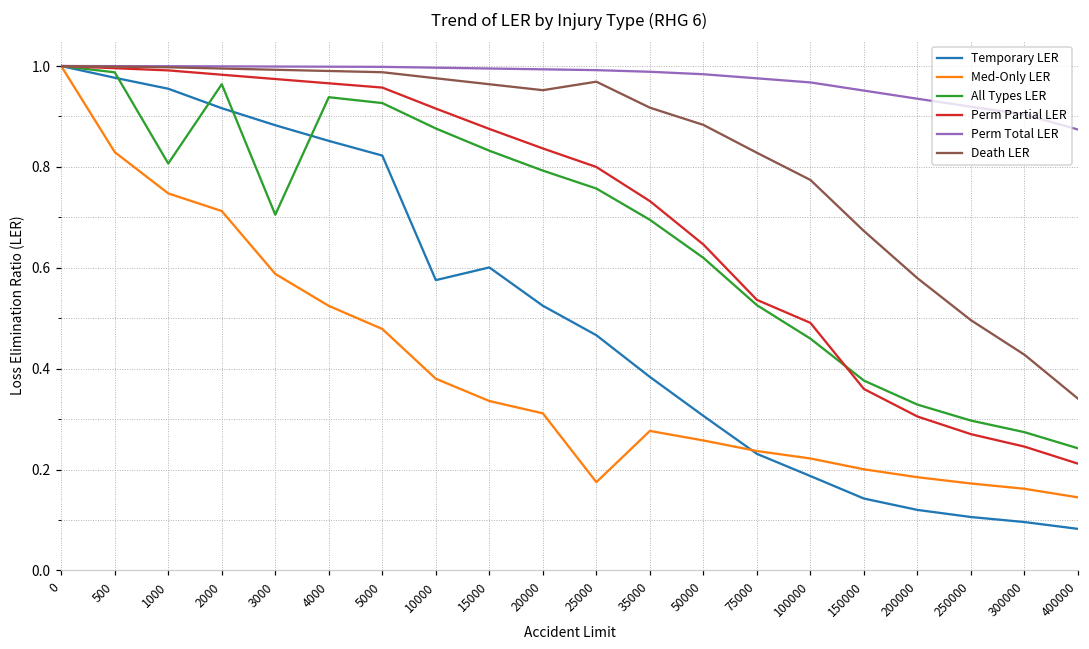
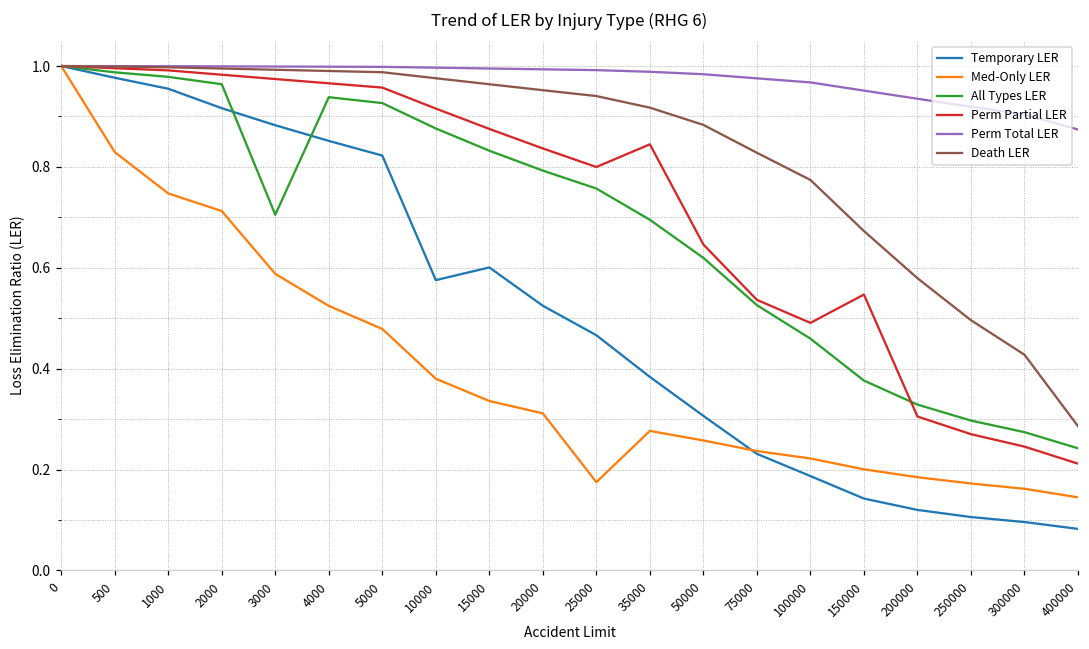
  {
    "Temporary LER": {
      "500": 0.98,
      "1000": 0.95,
      "2000": 0.92,
      "3000": 0.88,
      "4000": 0.85,
      "5000": 0.82,
      "10000": 0.58,
      "15000": 0.60,
      "20000": 0.52,
      "25000": 0.47,
      "35000": 0.38,
      "50000": 0.31,
      "75000": 0.23,
      "100000": 0.19,
      "150000": 0.14,
      "200000": 0.12,
      "250000": 0.11,
      "300000": 0.10,
      "400000": 0.08
    },
    "Med-Only LER": {
      "500": 0.83,
      "1000": 0.75,
      "2000": 0.71,
      "3000": 0.59,
      "4000": 0.52,
      "5000": 0.48,
      "10000": 0.38,
      "15000": 0.34,
      "20000": 0.31,
      "25000": 0.17,
      "35000": 0.28,
      "50000": 0.26,
      "75000": 0.24,
      "100000": 0.22,
      "150000": 0.20,
      "200000": 0.18,
      "250000": 0.17,
      "300000": 0.16,
      "400000": 0.14
    },
    "All Types LER": {
      "500": 0.99,
-     "1000": 0.81,
+     "1000": 0.98,
      "2000": 0.96,
      "3000": 0.71,
      "4000": 0.94,
      "5000": 0.93,
      "10000": 0.88,
      "15000": 0.83,
      "20000": 0.79,
      "25000": 0.76,
      "35000": 0.70,
      "50000": 0.62,
      "75000": 0.53,
      "100000": 0.46,
      "150000": 0.38,
      "200000": 0.33,
      "250000": 0.30,
      "300000": 0.27,
      "400000": 0.24
    },
    "Perm Partial LER": {
      "1000": 0.99,
      "2000": 0.98,
      "3000": 0.97,
      "4000": 0.97,
      "5000": 0.96,
      "10000": 0.92,
      "15000": 0.88,
      "20000": 0.84,
      "25000": 0.80,
-     "35000": 0.73,
+     "35000": 0.84,
      "50000": 0.65,
      "75000": 0.54,
      "100000": 0.49,
-     "150000": 0.36,
+     "150000": 0.55,
      "200000": 0.31,
      "250000": 0.27,
      "300000": 0.25,
      "400000": 0.21
    },
    "Perm Total LER": {
      "3000": 1.00,
      "4000": 1.00,
      "5000": 1.00,
      "10000": 1.00,
      "15000": 1.00,
      "20000": 0.99,
      "25000": 0.99,
      "35000": 0.99,
      "50000": 0.98,
      "75000": 0.98,
      "100000": 0.97,
      "150000": 0.95,
      "200000": 0.94,
      "400000": 0.87
    },
    "Death LER": {
      "3000": 0.99,
      "4000": 0.99,
      "5000": 0.99,
      "10000": 0.98,
      "15000": 0.96,
      "20000": 0.95,
-     "25000": 0.97,
+     "25000": 0.94,
      "35000": 0.92,
      "50000": 0.88,
      "75000": 0.83,
      "100000": 0.77,
      "150000": 0.67,
      "200000": 0.58,
      "250000": 0.50,
      "300000": 0.43,
-     "400000": 0.34
+     "400000": 0.29
    }
  }
